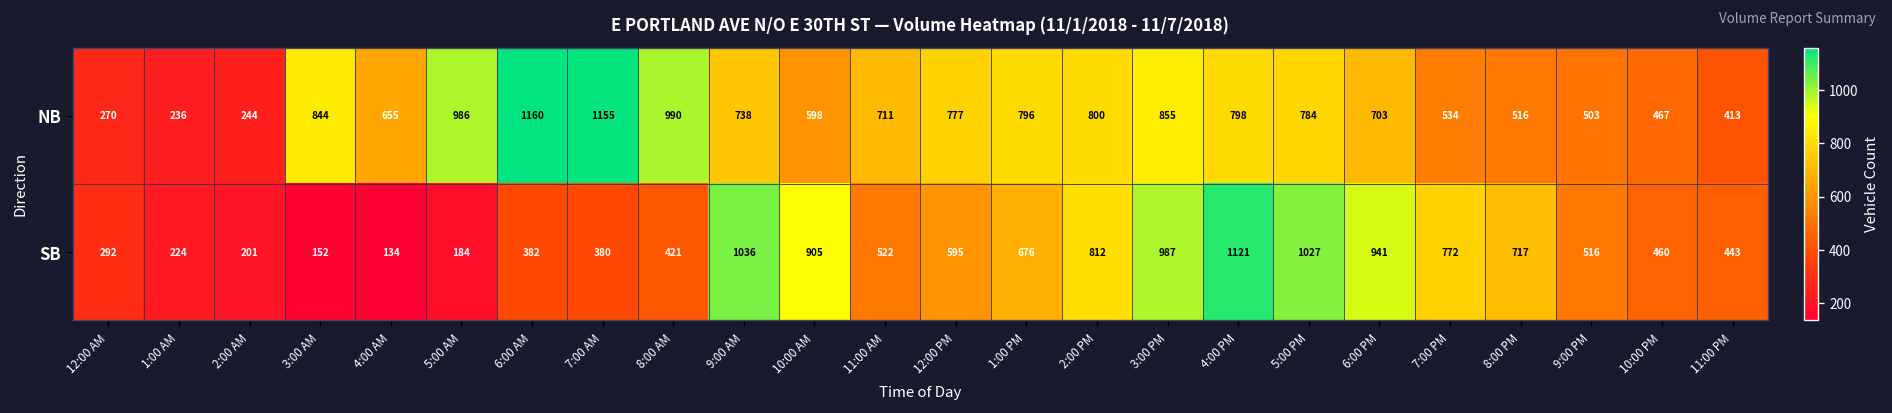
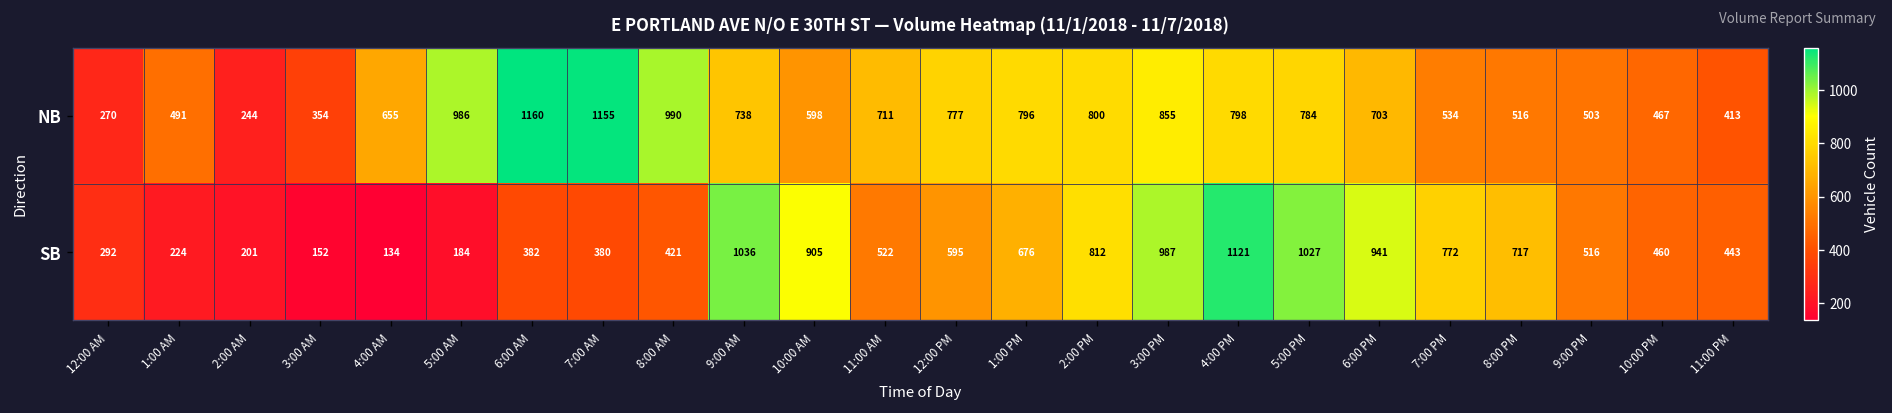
  {
    "NB": {
      "12:00 AM": 270,
-     "1:00 AM": 236,
+     "1:00 AM": 491,
      "2:00 AM": 244,
-     "3:00 AM": 844,
+     "3:00 AM": 354,
      "4:00 AM": 655,
      "5:00 AM": 986,
      "6:00 AM": 1160,
      "7:00 AM": 1155,
      "8:00 AM": 990,
      "9:00 AM": 738,
      "10:00 AM": 598,
      "11:00 AM": 711,
      "12:00 PM": 777,
      "1:00 PM": 796,
      "2:00 PM": 800,
      "3:00 PM": 855,
      "4:00 PM": 798,
      "5:00 PM": 784,
      "6:00 PM": 703,
      "7:00 PM": 534,
      "8:00 PM": 516,
      "9:00 PM": 503,
      "10:00 PM": 467,
      "11:00 PM": 413
    },
    "SB": {
      "12:00 AM": 292,
      "1:00 AM": 224,
      "2:00 AM": 201,
      "3:00 AM": 152,
      "4:00 AM": 134,
      "5:00 AM": 184,
      "6:00 AM": 382,
      "7:00 AM": 380,
      "8:00 AM": 421,
      "9:00 AM": 1036,
      "10:00 AM": 905,
      "11:00 AM": 522,
      "12:00 PM": 595,
      "1:00 PM": 676,
      "2:00 PM": 812,
      "3:00 PM": 987,
      "4:00 PM": 1121,
      "5:00 PM": 1027,
      "6:00 PM": 941,
      "7:00 PM": 772,
      "8:00 PM": 717,
      "9:00 PM": 516,
      "10:00 PM": 460,
      "11:00 PM": 443
    }
  }
